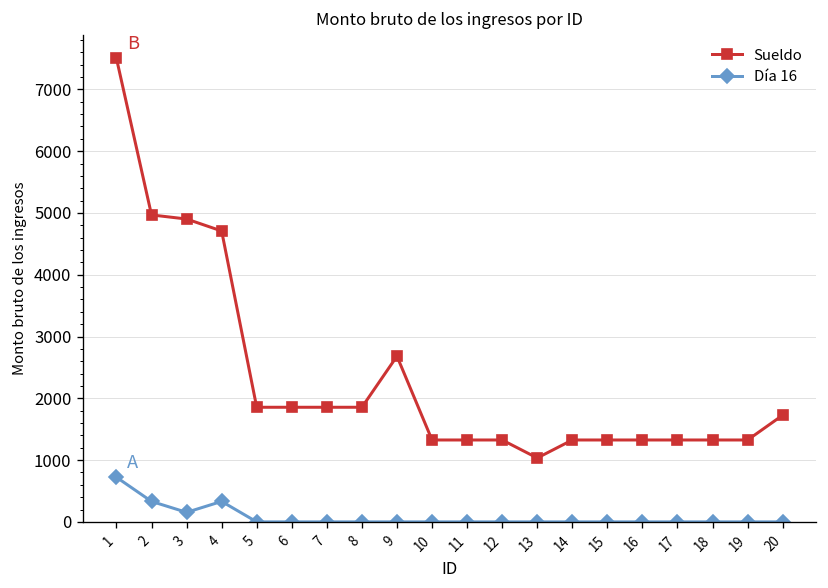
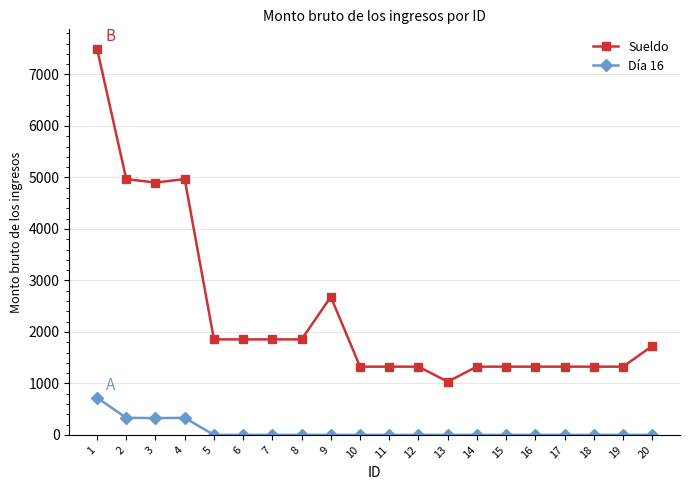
  {
    "Sueldo": {
      "1": 7500,
      "2": 5000,
      "3": 4900,
-     "4": 4700,
+     "4": 5000,
      "5": 1900,
      "6": 1900,
      "7": 1900,
      "8": 1900,
      "9": 2700,
      "10": 1300,
      "11": 1300,
      "12": 1300,
      "13": 1000,
      "14": 1300,
      "15": 1300,
      "16": 1300,
      "17": 1300,
      "18": 1300,
      "19": 1300,
      "20": 1700
    },
    "Día 16": {
      "1": 700,
      "2": 300,
-     "3": 200,
+     "3": 300,
      "4": 300,
      "5": 0,
      "6": 0,
      "7": 0,
      "8": 0,
      "9": 0,
      "10": 0,
      "11": 0,
      "12": 0,
      "13": 0,
      "14": 0,
      "15": 0,
      "16": 0,
      "17": 0,
      "18": 0,
      "19": 0,
      "20": 0
    }
  }
